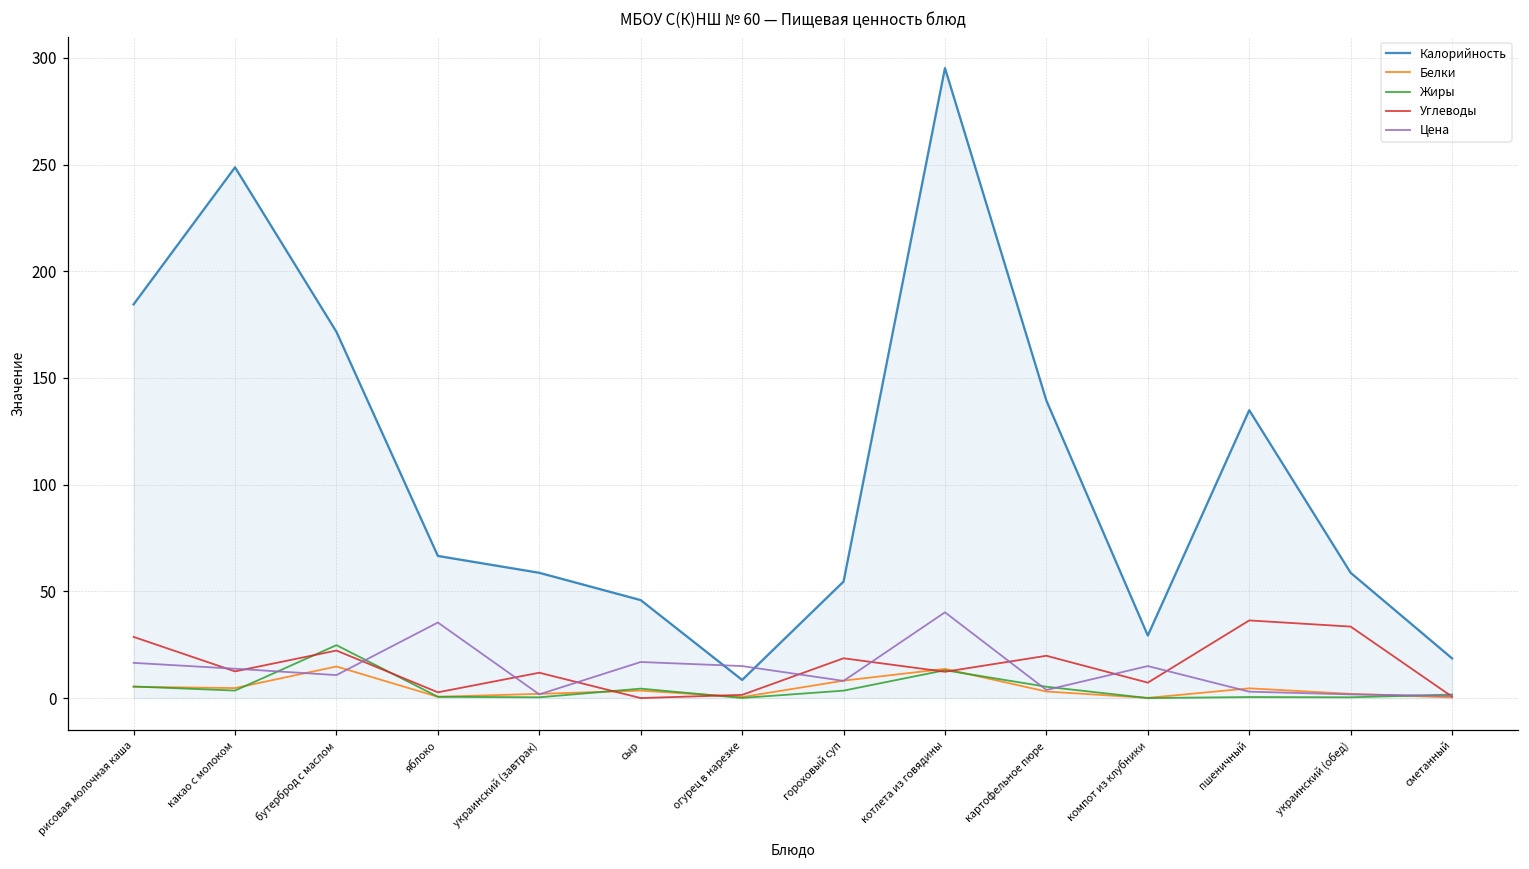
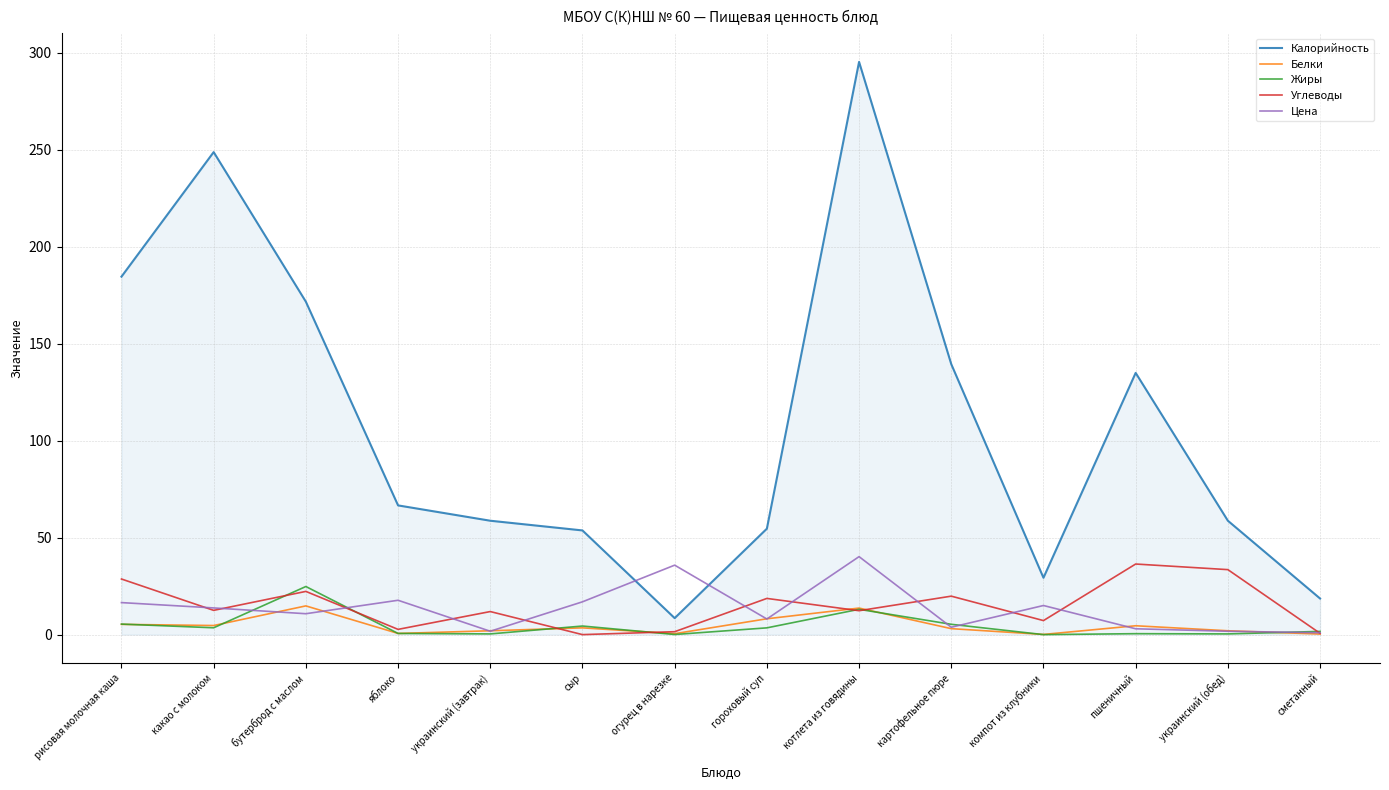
  {
    "Калорийность": {
      "рисовая молочная каша": 185,
      "какао с молоком": 249,
      "бутерброд с маслом": 172,
      "яблоко": 67,
      "украинский (завтрак)": 59,
-     "сыр": 46,
+     "сыр": 54,
      "огурец в нарезке": 9,
      "гороховый суп": 55,
      "котлета из говядины": 295,
      "картофельное пюре": 139,
      "компот из клубники": 29,
      "пшеничный": 135,
      "украинский (обед)": 59,
      "сметанный": 19
    },
    "Белки": {
      "бутерброд с маслом": 15,
      "пшеничный": 5
    },
    "Жиры": {
      "бутерброд с маслом": 25,
      "украинский (завтрак)": 0,
      "гороховый суп": 3,
      "картофельное пюре": 5,
      "пшеничный": 0,
      "украинский (обед)": 0
    },
    "Углеводы": {
      "рисовая молочная каша": 29,
      "бутерброд с маслом": 22,
      "яблоко": 3,
      "украинский (завтрак)": 12,
      "сыр": 0,
      "гороховый суп": 19,
      "картофельное пюре": 20,
      "компот из клубники": 7,
      "пшеничный": 36,
      "украинский (обед)": 33
    },
    "Цена": {
      "рисовая молочная каша": 17,
      "бутерброд с маслом": 11,
-     "яблоко": 35,
+     "яблоко": 18,
      "сыр": 17,
-     "огурец в нарезке": 15,
+     "огурец в нарезке": 36,
      "котлета из говядины": 40,
      "компот из клубники": 15,
      "пшеничный": 3
    }
  }
